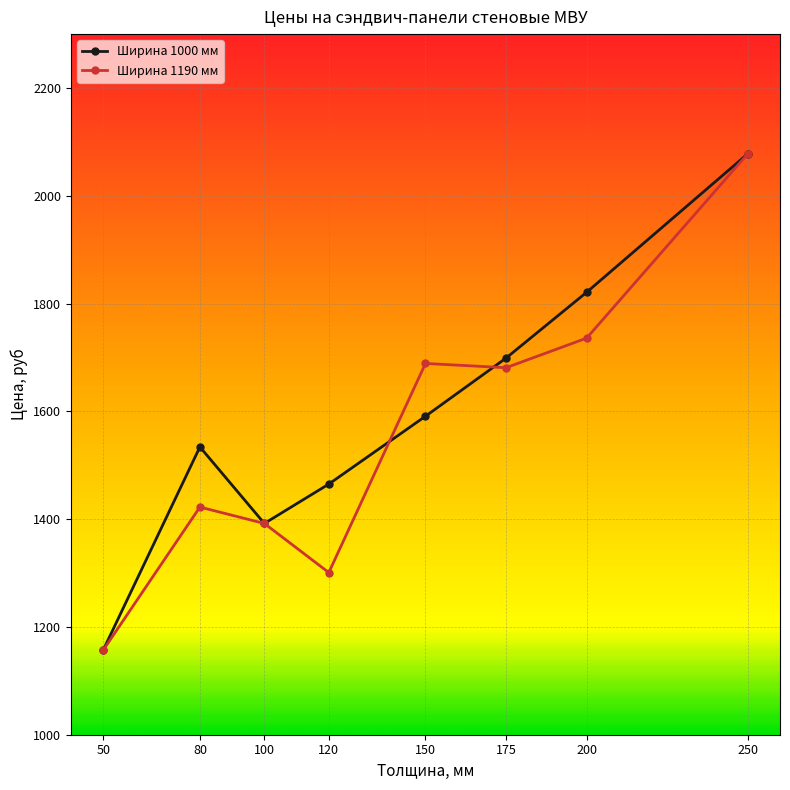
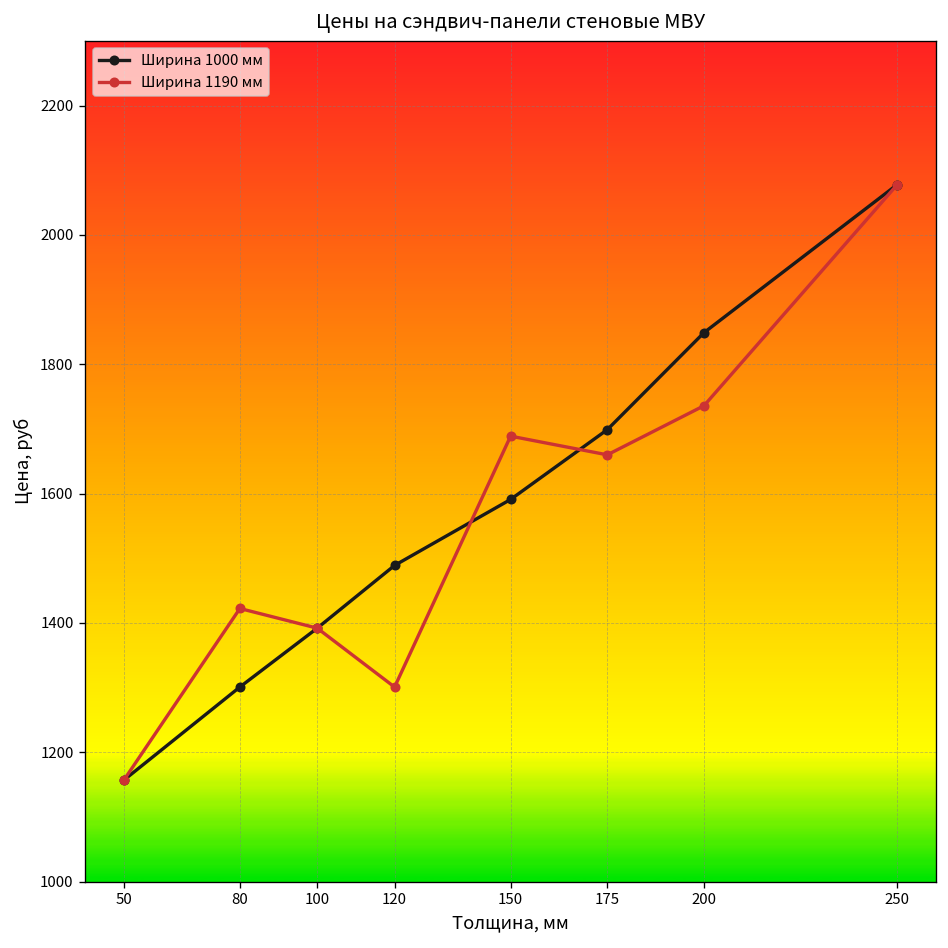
  {
    "Ширина 1000 мм": {
-     "80": 1530,
-     "120": 1470,
+     "80": 1300,
+     "120": 1490,
      "150": 1590,
      "175": 1700,
-     "200": 1820
+     "200": 1850
    },
    "Ширина 1190 мм": {
      "80": 1420,
      "120": 1300,
      "150": 1690,
-     "175": 1680,
+     "175": 1660,
      "200": 1740
    }
  }
